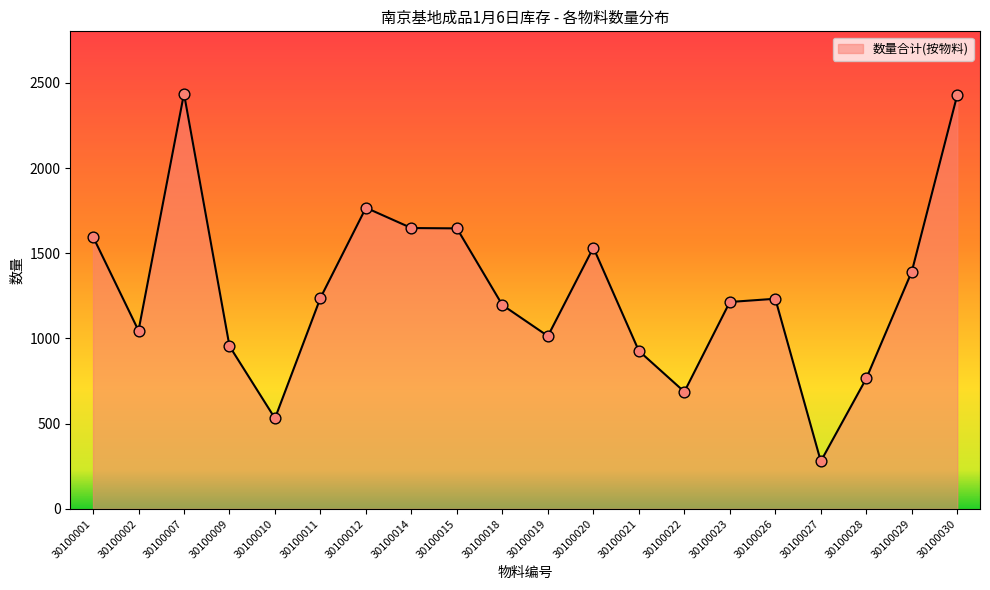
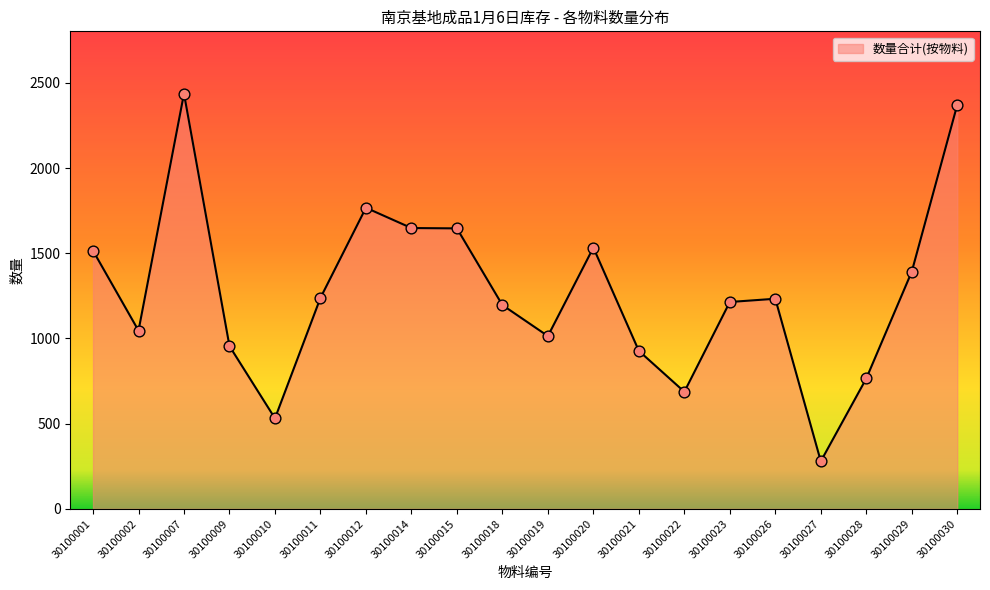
  {
-   "30100001": 1600,
+   "30100001": 1520,
    "30100002": 1050,
    "30100007": 2440,
    "30100009": 960,
    "30100010": 530,
    "30100011": 1240,
    "30100012": 1770,
    "30100014": 1650,
    "30100015": 1650,
    "30100018": 1200,
    "30100019": 1010,
    "30100020": 1530,
    "30100021": 930,
    "30100022": 690,
    "30100023": 1210,
    "30100026": 1230,
    "30100027": 280,
    "30100028": 770,
    "30100029": 1390,
-   "30100030": 2430
+   "30100030": 2370
  }
